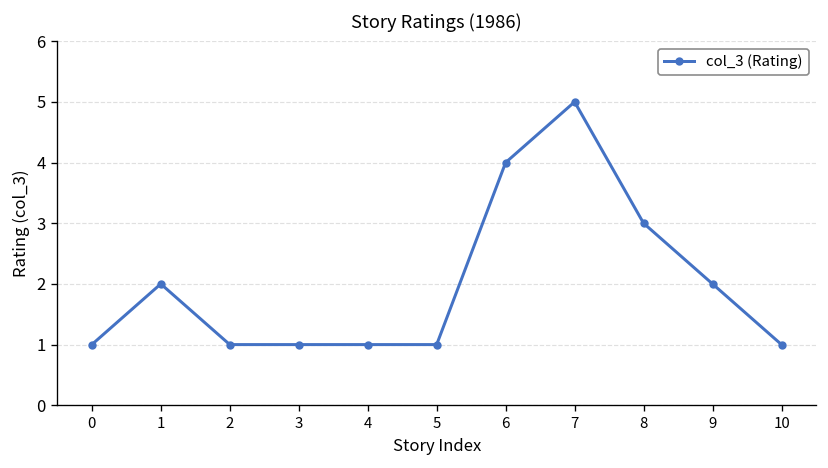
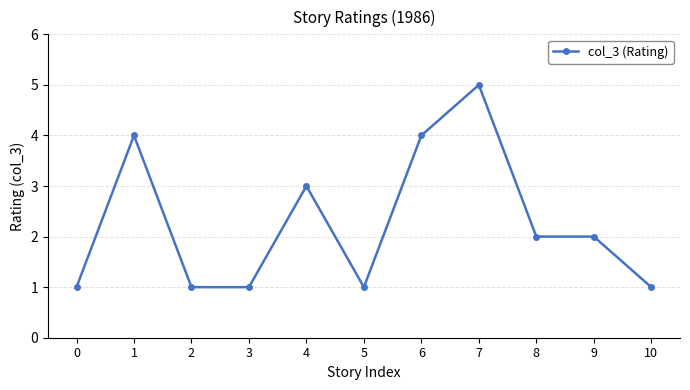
  {
    "0": 1,
-   "1": 2,
+   "1": 4,
    "2": 1,
    "3": 1,
-   "4": 1,
+   "4": 3,
    "5": 1,
    "6": 4,
    "7": 5,
-   "8": 3,
+   "8": 2,
    "9": 2,
    "10": 1
  }
